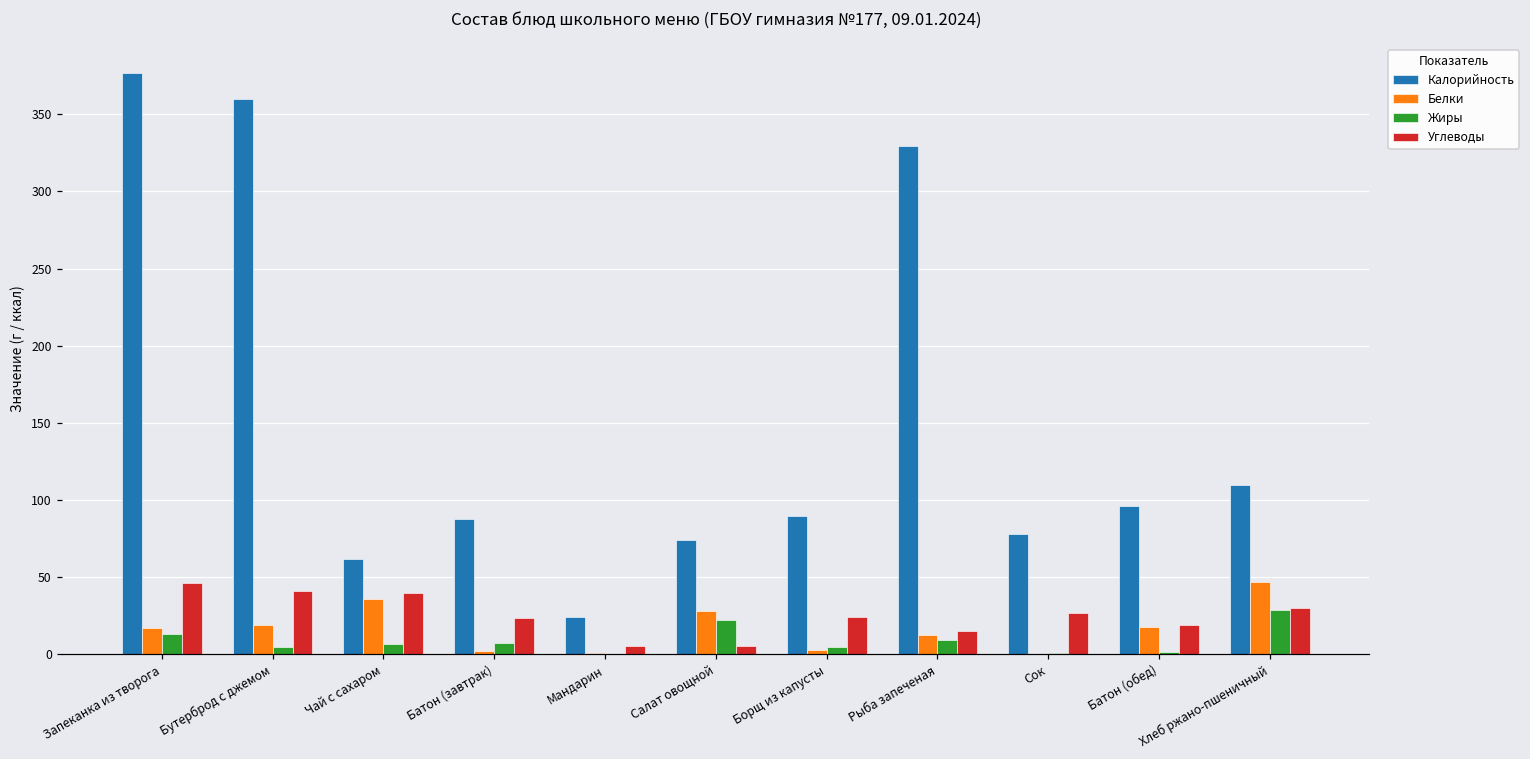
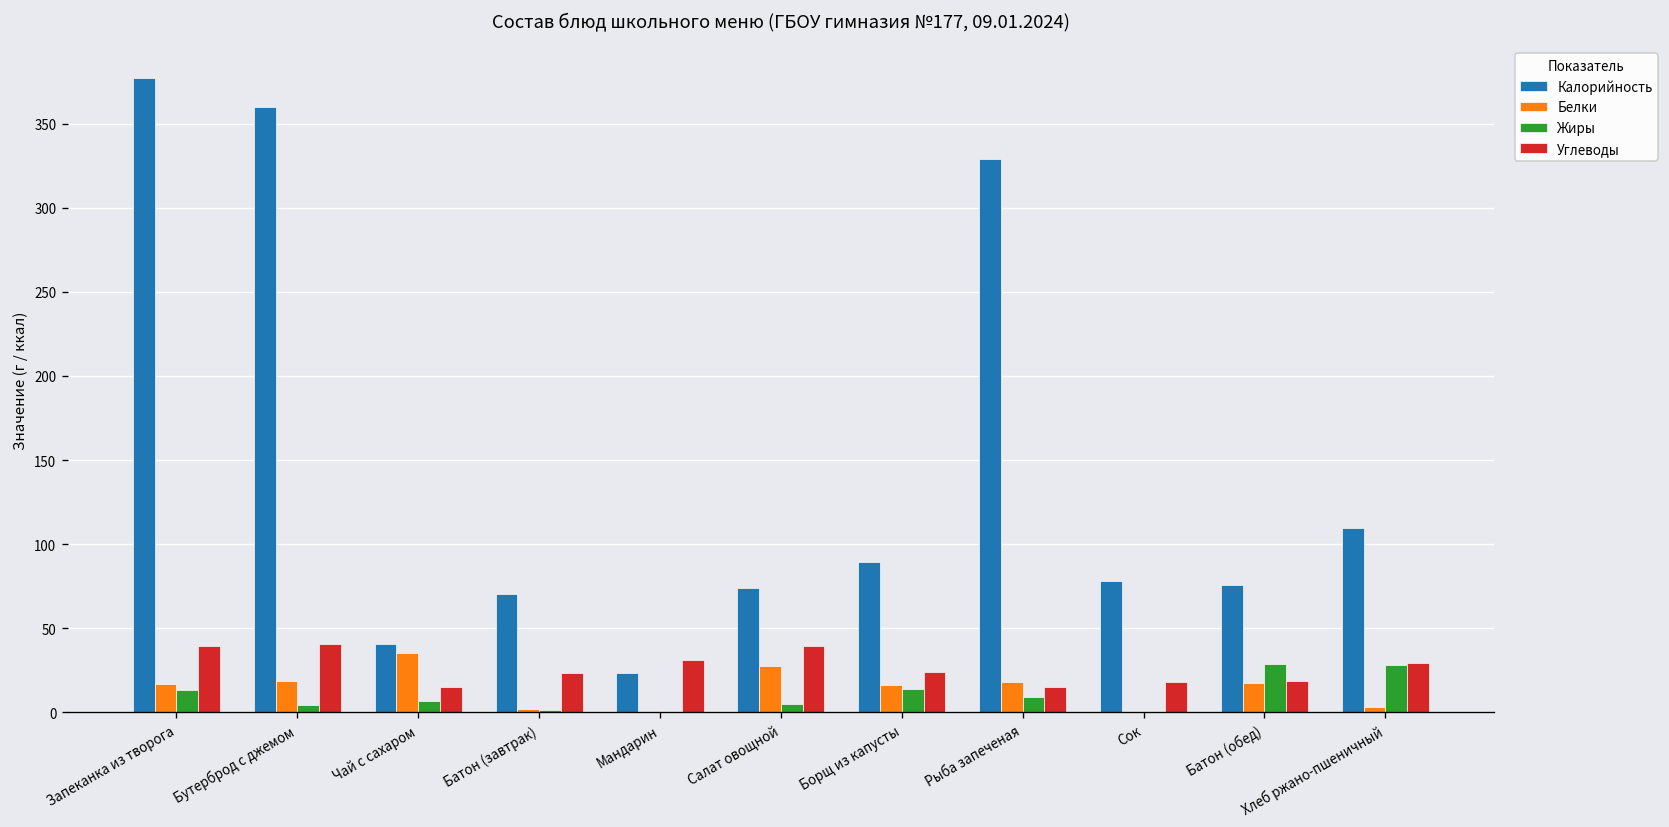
  {
    "Калорийность": {
      "Запеканка из творога": 377,
      "Бутерброд с джемом": 360,
-     "Чай с сахаром": 62,
-     "Батон (завтрак)": 87,
+     "Чай с сахаром": 41,
+     "Батон (завтрак)": 70,
      "Мандарин": 24,
      "Салат овощной": 74,
      "Борщ из капусты": 89,
      "Рыба запеченая": 329,
      "Сок": 78,
-     "Батон (обед)": 96,
+     "Батон (обед)": 76,
      "Хлеб ржано-пшеничный": 110
    },
    "Белки": {
      "Запеканка из творога": 17,
      "Бутерброд с джемом": 19,
      "Чай с сахаром": 35,
      "Батон (завтрак)": 2,
      "Салат овощной": 28,
-     "Борщ из капусты": 3,
-     "Рыба запеченая": 12,
+     "Борщ из капусты": 16,
+     "Рыба запеченая": 18,
      "Батон (обед)": 18,
-     "Хлеб ржано-пшеничный": 46
+     "Хлеб ржано-пшеничный": 3
    },
    "Жиры": {
      "Запеканка из творога": 13,
      "Бутерброд с джемом": 4,
      "Чай с сахаром": 7,
-     "Батон (завтрак)": 7,
-     "Салат овощной": 22,
-     "Борщ из капусты": 5,
+     "Батон (завтрак)": 1,
+     "Салат овощной": 5,
+     "Борщ из капусты": 14,
      "Рыба запеченая": 9,
-     "Батон (обед)": 1,
+     "Батон (обед)": 29,
      "Хлеб ржано-пшеничный": 28
    },
    "Углеводы": {
-     "Запеканка из творога": 46,
+     "Запеканка из творога": 39,
      "Бутерброд с джемом": 41,
-     "Чай с сахаром": 40,
+     "Чай с сахаром": 15,
      "Батон (завтрак)": 24,
-     "Мандарин": 5,
-     "Салат овощной": 5,
+     "Мандарин": 31,
+     "Салат овощной": 39,
      "Борщ из капусты": 24,
      "Рыба запеченая": 15,
-     "Сок": 26,
+     "Сок": 18,
      "Батон (обед)": 19,
      "Хлеб ржано-пшеничный": 29
    }
  }
